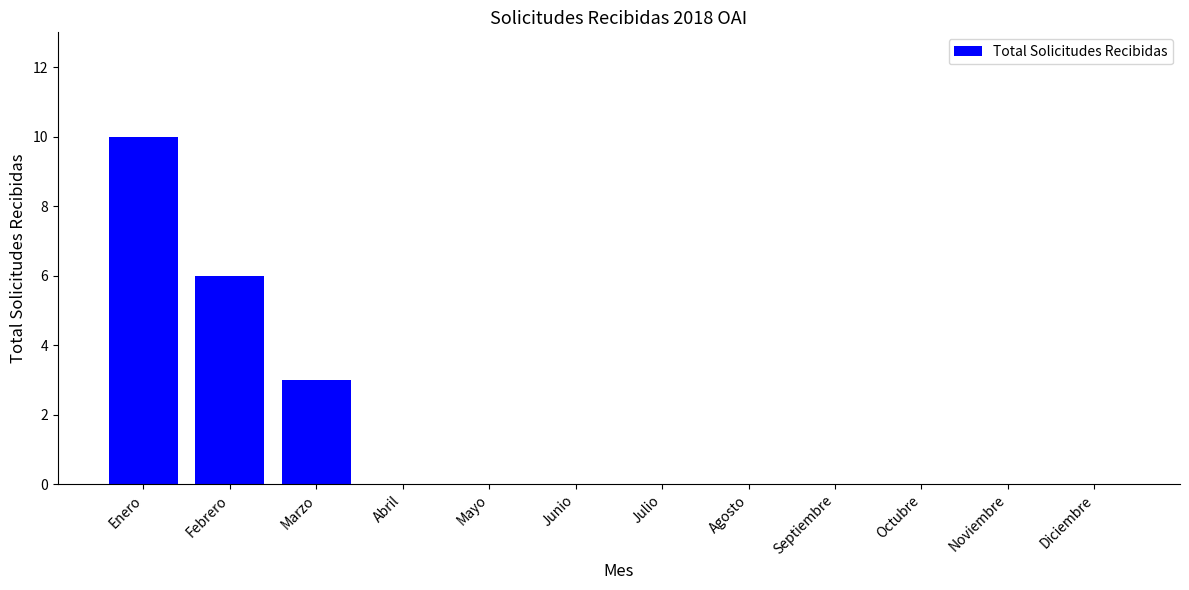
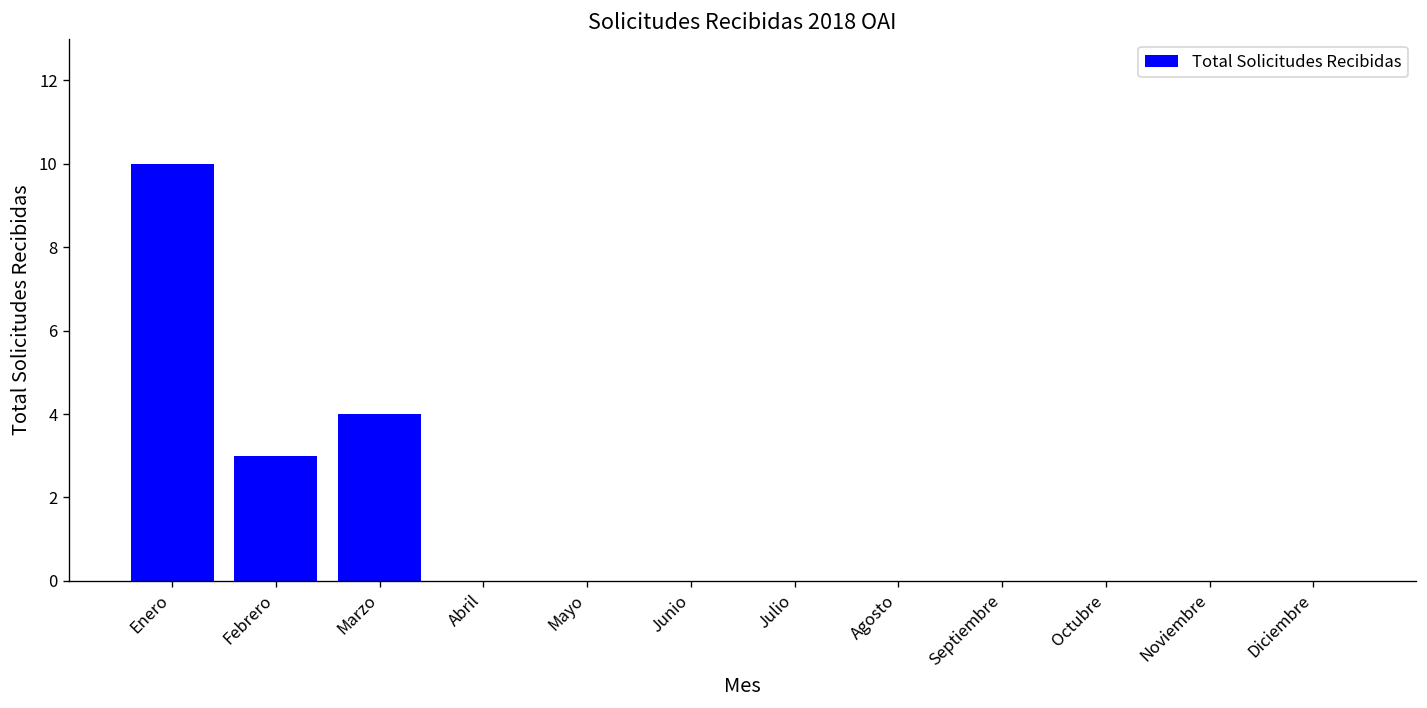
  {
    "Enero": 10,
-   "Febrero": 6,
-   "Marzo": 3,
+   "Febrero": 3,
+   "Marzo": 4,
    "Abril": 0,
    "Mayo": 0,
    "Junio": 0,
    "Julio": 0,
    "Agosto": 0,
    "Septiembre": 0,
    "Octubre": 0,
    "Noviembre": 0,
    "Diciembre": 0
  }
